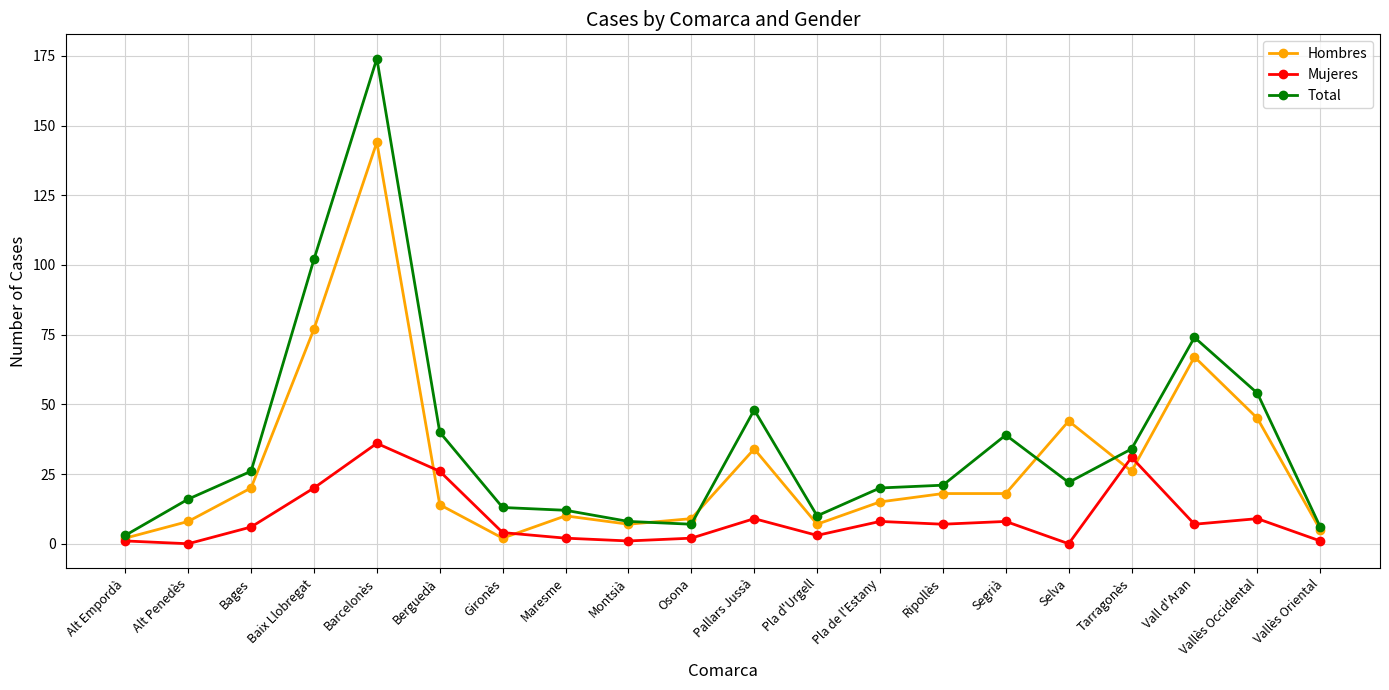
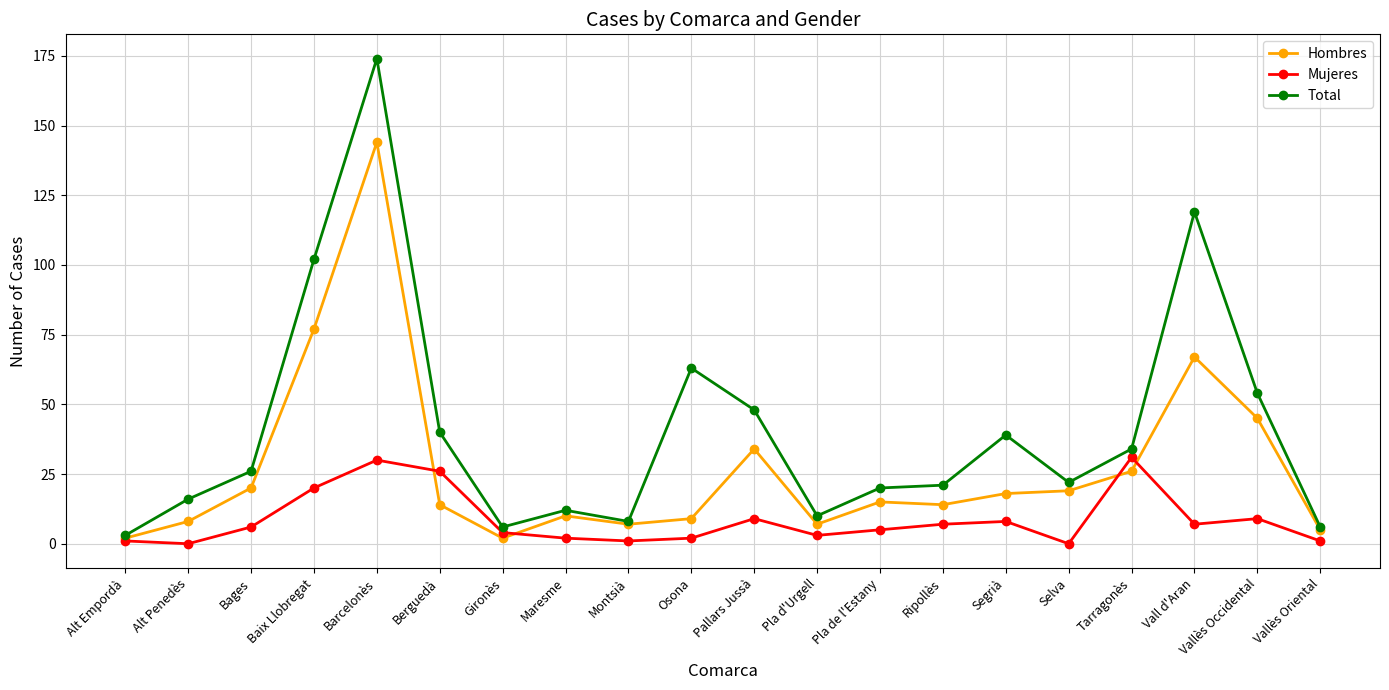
  {
    "Hombres": {
      "Alt Empordà": 2,
      "Alt Penedès": 8,
      "Bages": 20,
      "Baix Llobregat": 77,
      "Barcelonès": 144,
      "Berguedà": 14,
      "Gironès": 2,
      "Maresme": 10,
      "Montsià": 7,
      "Osona": 9,
      "Pallars Jussà": 34,
      "Pla d'Urgell": 7,
      "Pla de l'Estany": 15,
-     "Ripollès": 18,
+     "Ripollès": 14,
      "Segrià": 18,
-     "Selva": 44,
+     "Selva": 19,
      "Tarragonès": 26,
      "Vall d'Aran": 67,
      "Vallès Occidental": 45,
      "Vallès Oriental": 5
    },
    "Mujeres": {
      "Alt Empordà": 1,
      "Alt Penedès": 0,
      "Bages": 6,
      "Baix Llobregat": 20,
-     "Barcelonès": 36,
+     "Barcelonès": 30,
      "Berguedà": 26,
      "Gironès": 4,
      "Maresme": 2,
      "Montsià": 1,
      "Osona": 2,
      "Pallars Jussà": 9,
      "Pla d'Urgell": 3,
-     "Pla de l'Estany": 8,
+     "Pla de l'Estany": 5,
      "Ripollès": 7,
      "Segrià": 8,
      "Selva": 0,
      "Tarragonès": 31,
      "Vall d'Aran": 7,
      "Vallès Occidental": 9,
      "Vallès Oriental": 1
    },
    "Total": {
      "Alt Empordà": 3,
      "Alt Penedès": 16,
      "Bages": 26,
      "Baix Llobregat": 102,
      "Barcelonès": 174,
      "Berguedà": 40,
-     "Gironès": 13,
+     "Gironès": 6,
      "Maresme": 12,
      "Montsià": 8,
-     "Osona": 7,
+     "Osona": 63,
      "Pallars Jussà": 48,
      "Pla d'Urgell": 10,
      "Pla de l'Estany": 20,
      "Ripollès": 21,
      "Segrià": 39,
      "Selva": 22,
      "Tarragonès": 34,
-     "Vall d'Aran": 74,
+     "Vall d'Aran": 119,
      "Vallès Occidental": 54,
      "Vallès Oriental": 6
    }
  }
